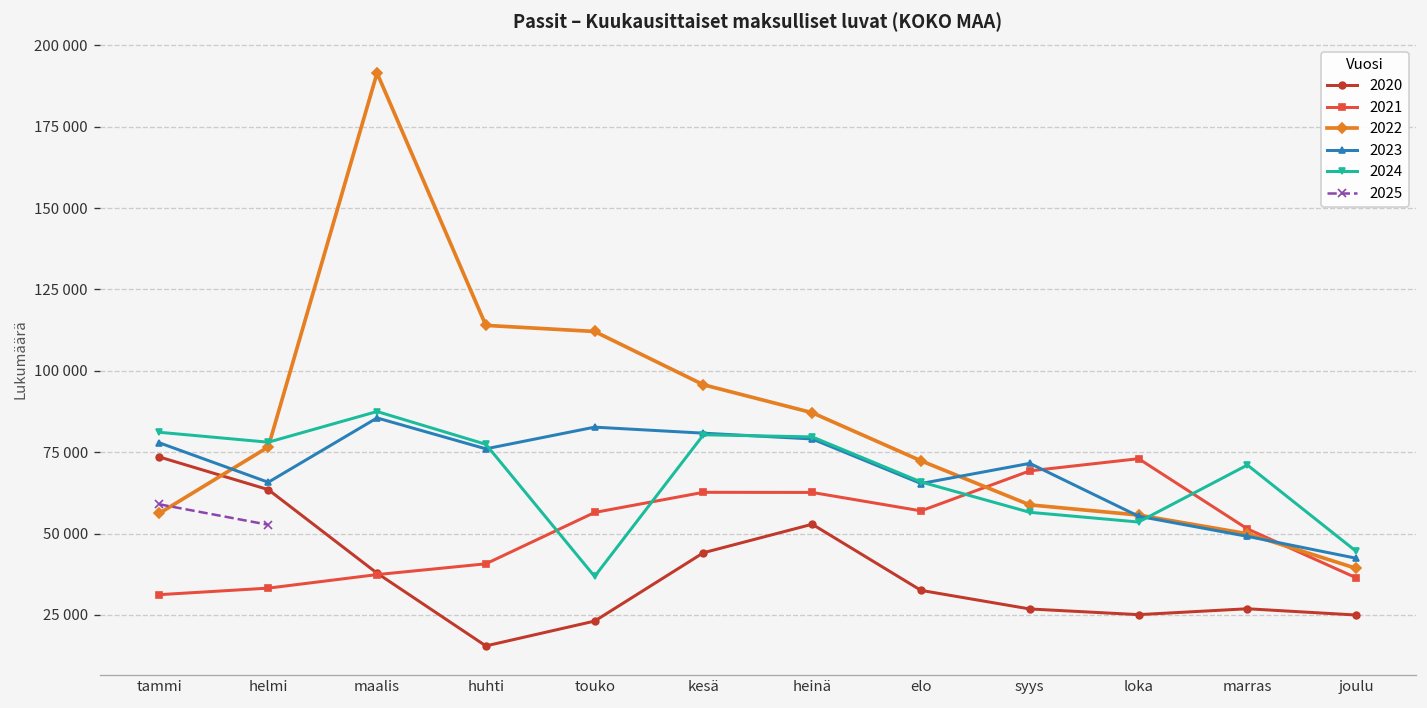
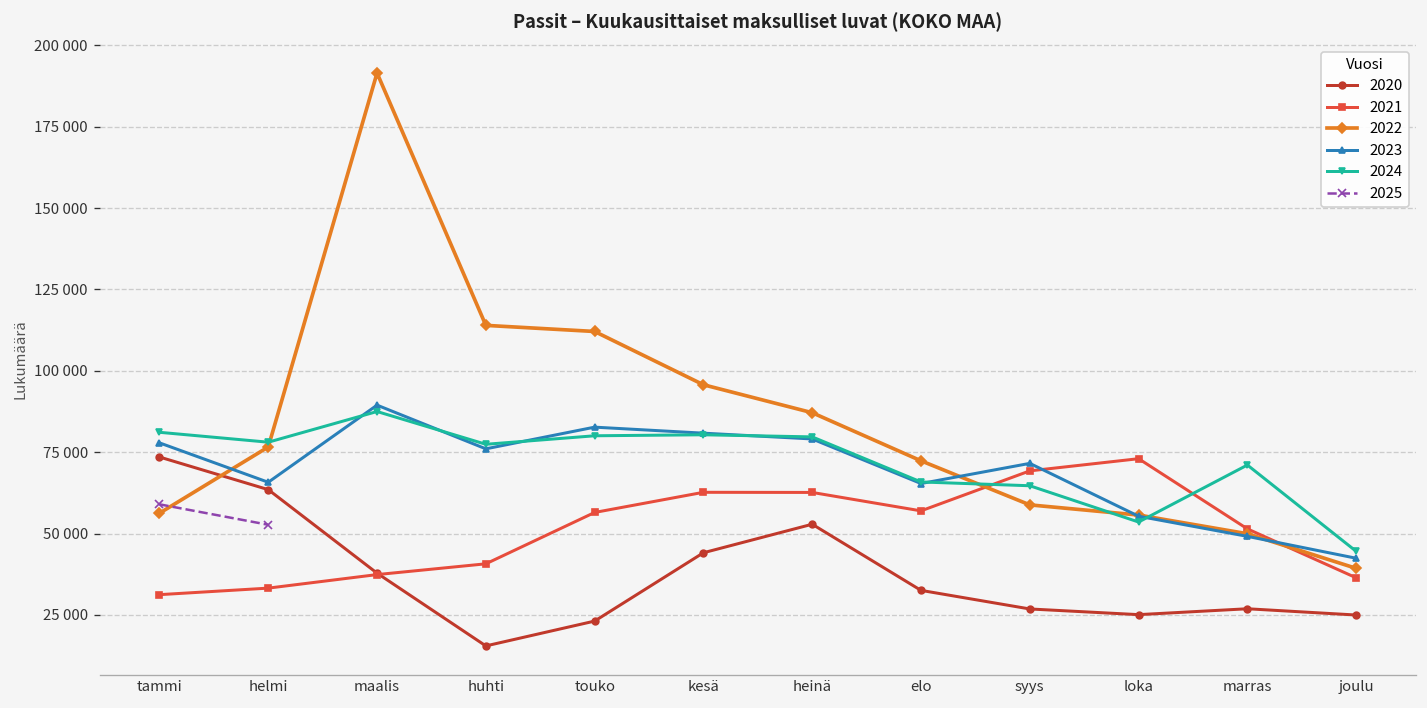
  {
    "2023": {
      "tammi": 78000,
      "helmi": 66000,
-     "maalis": 86000,
+     "maalis": 89000,
      "huhti": 76000,
      "touko": 83000,
      "syys": 72000,
      "joulu": 42000
    },
    "2024": {
      "tammi": 81000,
      "helmi": 78000,
      "maalis": 87000,
      "huhti": 77000,
-     "touko": 37000,
-     "syys": 57000,
+     "touko": 80000,
+     "syys": 65000,
      "loka": 54000,
      "marras": 71000,
      "joulu": 45000
    },
    "2025": {
      "tammi": 59000,
      "helmi": 53000
    }
  }
